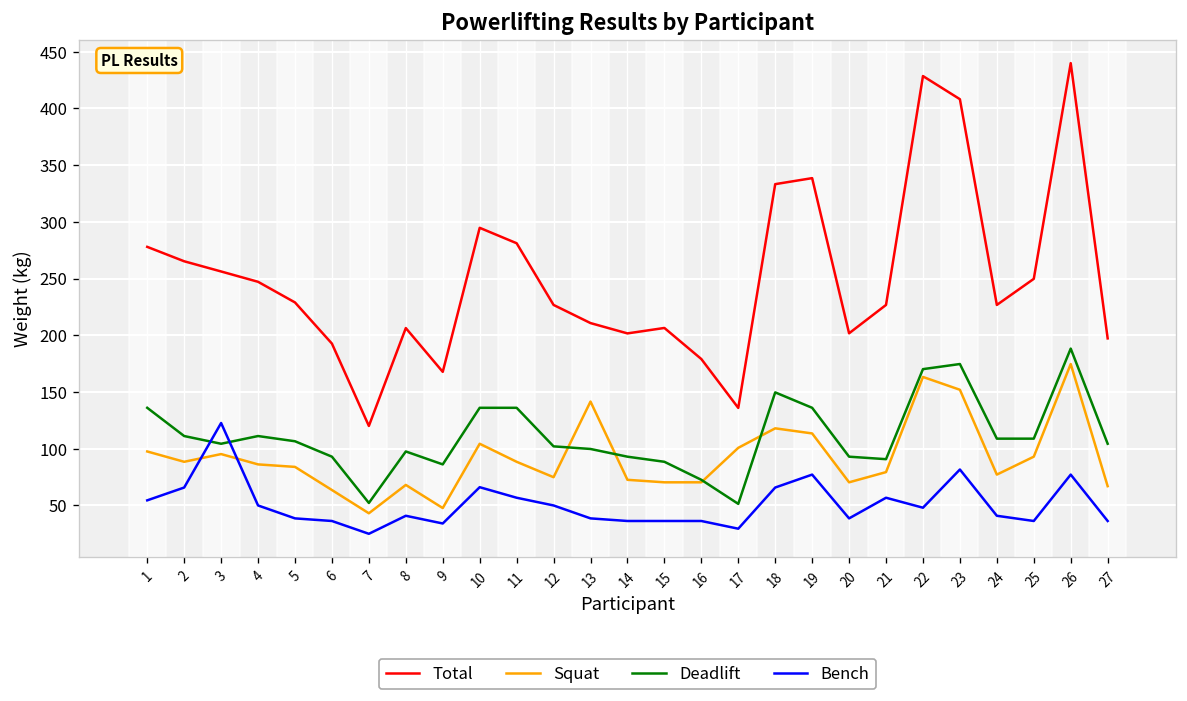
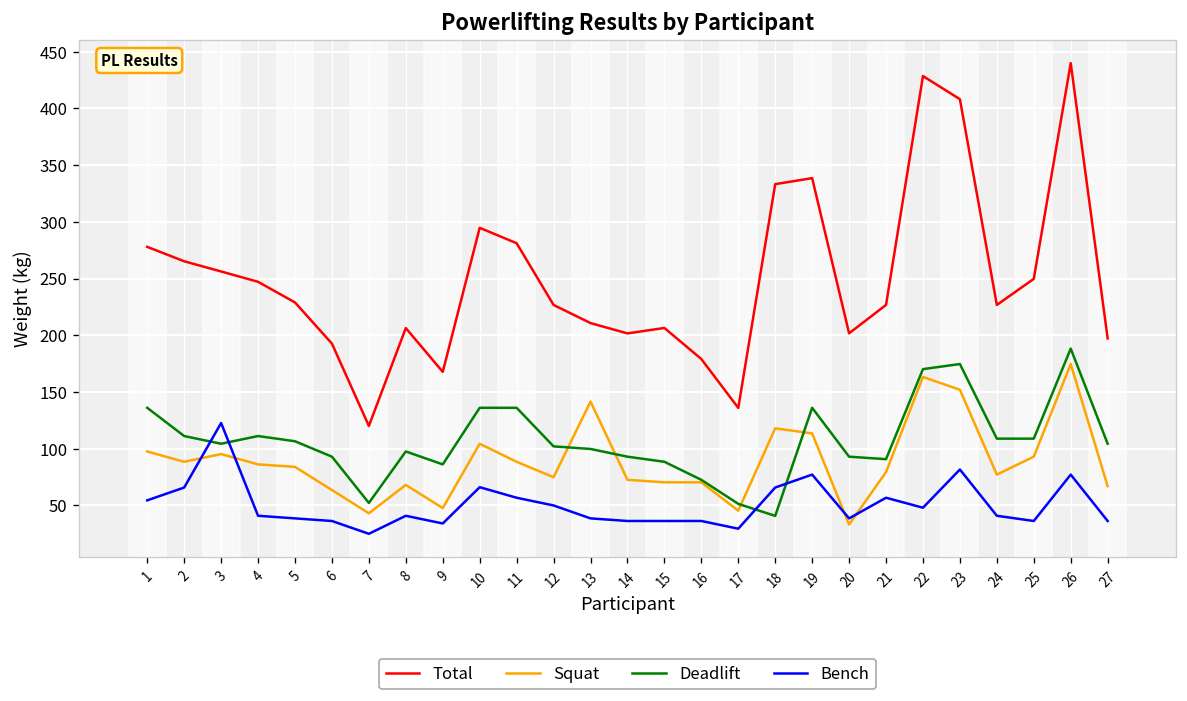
  {
    "Total": {
      "1": 280,
      "2": 270,
      "3": 260,
      "4": 250,
      "5": 230,
      "6": 190,
      "7": 120,
      "8": 210,
      "9": 170,
      "10": 290,
      "11": 280,
      "12": 230,
      "13": 210,
      "14": 200,
      "15": 210,
      "16": 180,
      "17": 140,
      "18": 330,
      "19": 340,
      "20": 200,
      "21": 230,
      "22": 430,
      "23": 410,
      "24": 230,
      "25": 250,
      "26": 440,
      "27": 200
    },
    "Squat": {
      "1": 100,
      "2": 90,
      "3": 100,
      "4": 90,
      "5": 80,
      "6": 60,
      "7": 40,
      "8": 70,
      "9": 50,
      "10": 100,
      "11": 90,
      "12": 70,
      "13": 140,
      "14": 70,
      "15": 70,
-     "17": 100,
+     "17": 50,
      "18": 120,
      "19": 110,
-     "20": 70,
+     "20": 30,
      "21": 80,
      "22": 160,
      "23": 150,
      "24": 80,
      "25": 90,
      "26": 170,
      "27": 70
    },
    "Deadlift": {
      "1": 140,
      "2": 110,
      "3": 100,
      "4": 110,
      "5": 110,
      "6": 90,
      "7": 50,
      "8": 100,
      "9": 90,
      "10": 140,
      "11": 140,
      "12": 100,
      "13": 100,
      "14": 90,
      "15": 90,
      "17": 50,
-     "18": 150,
+     "18": 40,
      "19": 140,
      "20": 90,
      "21": 90,
      "22": 170,
      "23": 170,
      "24": 110,
      "25": 110,
      "26": 190,
      "27": 100
    },
    "Bench": {
      "1": 50,
      "2": 70,
      "3": 120,
-     "4": 50,
+     "4": 40,
      "5": 40,
      "6": 40,
      "7": 20,
      "8": 40,
      "9": 30,
      "10": 70,
      "11": 60,
      "12": 50,
      "13": 40,
      "14": 40,
      "15": 40,
      "16": 40,
      "17": 30,
      "18": 70,
      "19": 80,
      "20": 40,
      "21": 60,
      "22": 50,
      "23": 80,
      "24": 40,
      "25": 40,
      "26": 80,
      "27": 40
    }
  }
